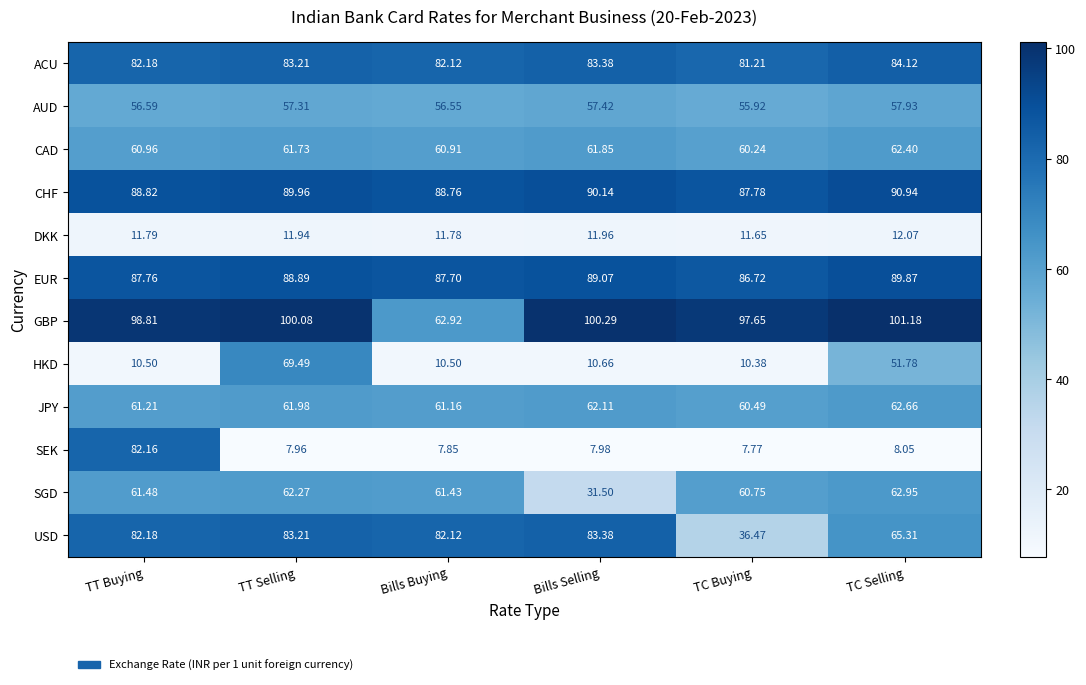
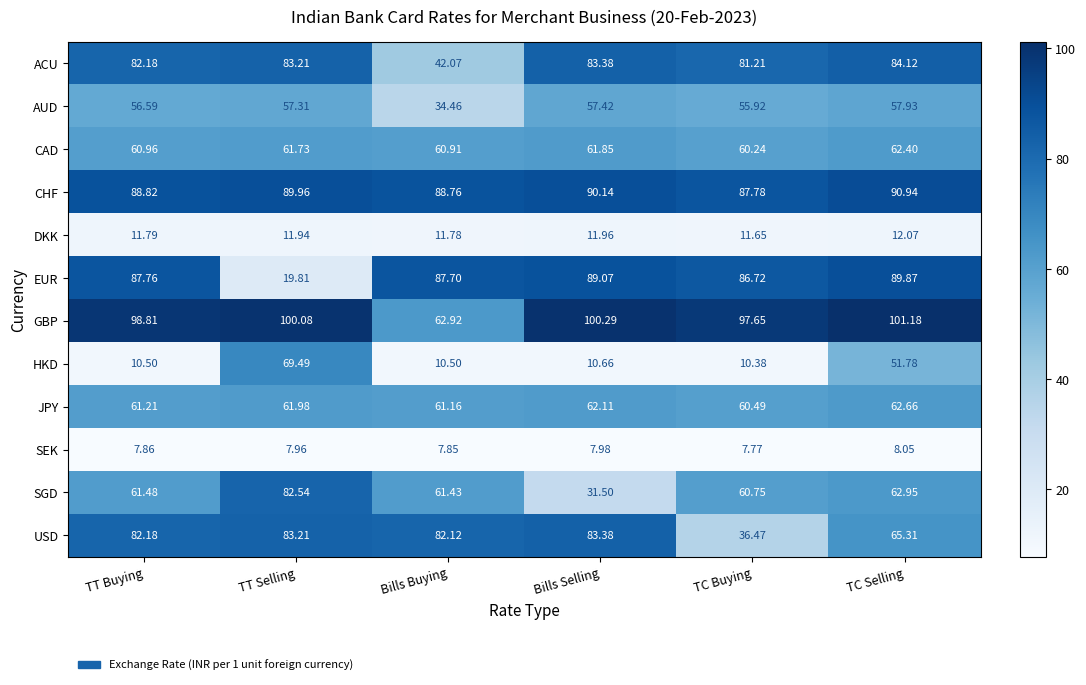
  {
    "ACU": {
      "TT Buying": 82.18,
      "TT Selling": 83.21,
-     "Bills Buying": 82.12,
+     "Bills Buying": 42.07,
      "Bills Selling": 83.38,
      "TC Buying": 81.21,
      "TC Selling": 84.12
    },
    "AUD": {
      "TT Buying": 56.59,
      "TT Selling": 57.31,
-     "Bills Buying": 56.55,
+     "Bills Buying": 34.46,
      "Bills Selling": 57.42,
      "TC Buying": 55.92,
      "TC Selling": 57.93
    },
    "CAD": {
      "TT Buying": 60.96,
      "TT Selling": 61.73,
      "Bills Buying": 60.91,
      "Bills Selling": 61.85,
      "TC Buying": 60.24,
      "TC Selling": 62.40
    },
    "CHF": {
      "TT Buying": 88.82,
      "TT Selling": 89.96,
      "Bills Buying": 88.76,
      "Bills Selling": 90.14,
      "TC Buying": 87.78,
      "TC Selling": 90.94
    },
    "DKK": {
      "TT Buying": 11.79,
      "TT Selling": 11.94,
      "Bills Buying": 11.78,
      "Bills Selling": 11.96,
      "TC Buying": 11.65,
      "TC Selling": 12.07
    },
    "EUR": {
      "TT Buying": 87.76,
-     "TT Selling": 88.89,
+     "TT Selling": 19.81,
      "Bills Buying": 87.70,
      "Bills Selling": 89.07,
      "TC Buying": 86.72,
      "TC Selling": 89.87
    },
    "GBP": {
      "TT Buying": 98.81,
      "TT Selling": 100.08,
      "Bills Buying": 62.92,
      "Bills Selling": 100.29,
      "TC Buying": 97.65,
      "TC Selling": 101.18
    },
    "HKD": {
      "TT Buying": 10.50,
      "TT Selling": 69.49,
      "Bills Buying": 10.50,
      "Bills Selling": 10.66,
      "TC Buying": 10.38,
      "TC Selling": 51.78
    },
    "JPY": {
      "TT Buying": 61.21,
      "TT Selling": 61.98,
      "Bills Buying": 61.16,
      "Bills Selling": 62.11,
      "TC Buying": 60.49,
      "TC Selling": 62.66
    },
    "SEK": {
-     "TT Buying": 82.16,
+     "TT Buying": 7.86,
      "TT Selling": 7.96,
      "Bills Buying": 7.85,
      "Bills Selling": 7.98,
      "TC Buying": 7.77,
      "TC Selling": 8.05
    },
    "SGD": {
      "TT Buying": 61.48,
-     "TT Selling": 62.27,
+     "TT Selling": 82.54,
      "Bills Buying": 61.43,
      "Bills Selling": 31.50,
      "TC Buying": 60.75,
      "TC Selling": 62.95
    },
    "USD": {
      "TT Buying": 82.18,
      "TT Selling": 83.21,
      "Bills Buying": 82.12,
      "Bills Selling": 83.38,
      "TC Buying": 36.47,
      "TC Selling": 65.31
    }
  }
